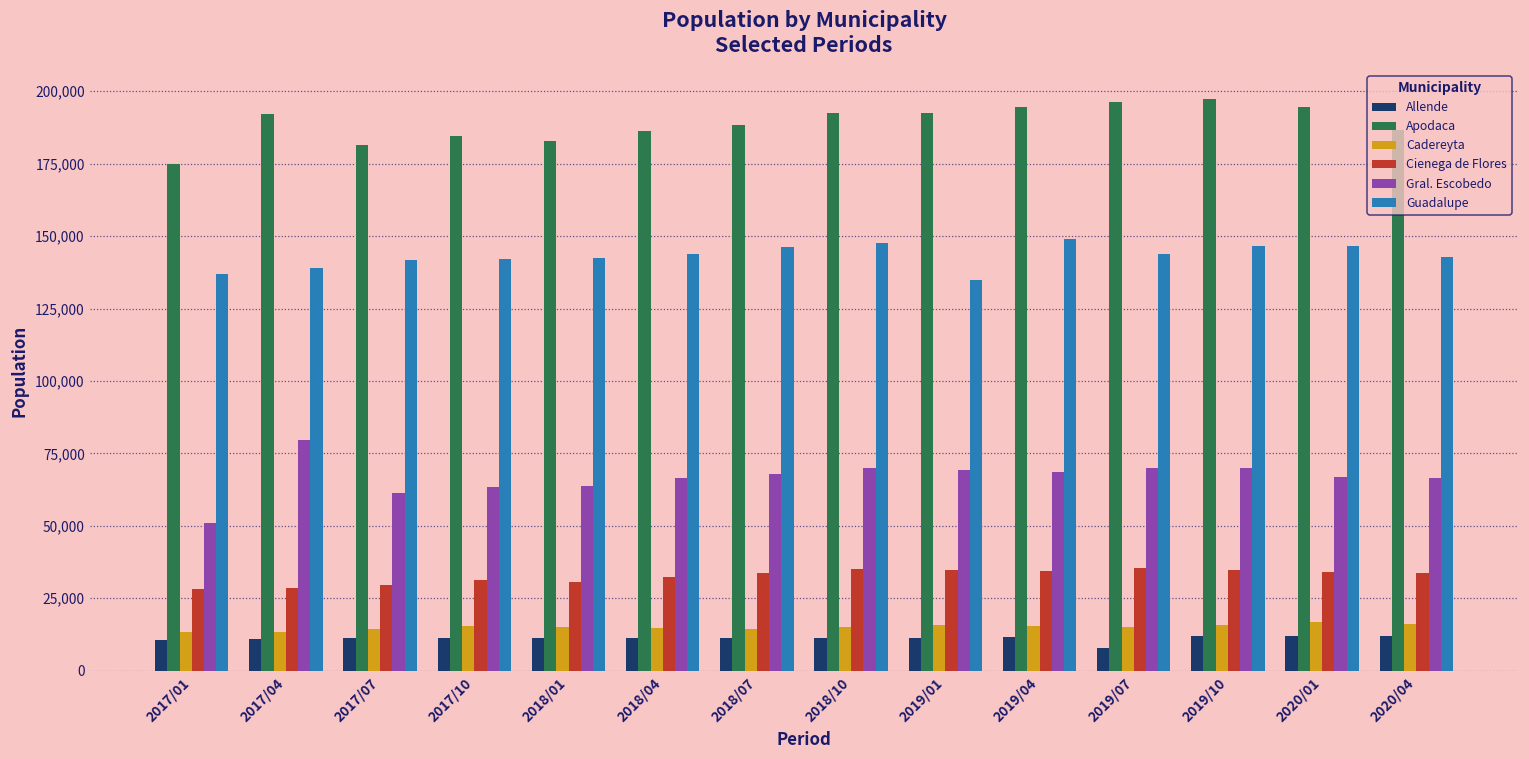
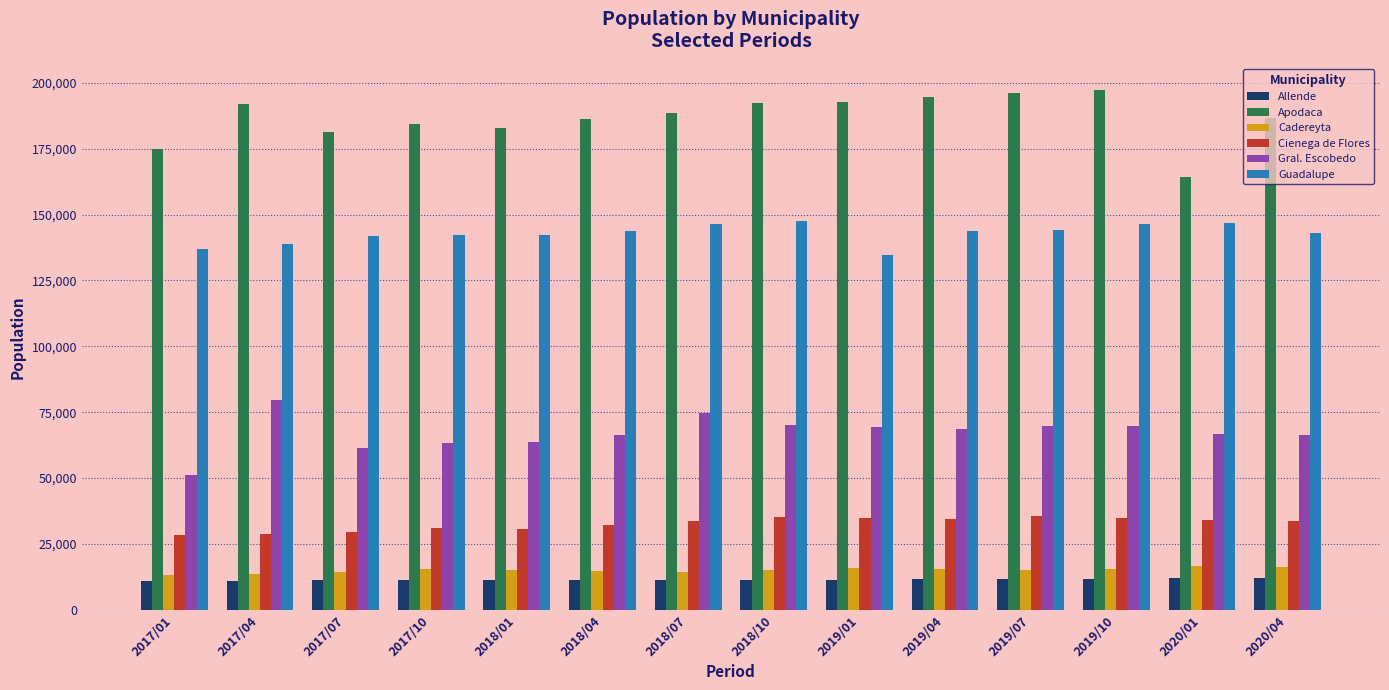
  {
    "Allende": {
      "2017/01": "11,000",
      "2017/04": "11,000",
      "2017/07": "11,000",
      "2017/10": "11,000",
      "2018/01": "11,000",
      "2018/04": "11,000",
      "2018/07": "11,000",
      "2018/10": "11,000",
      "2019/01": "11,000",
      "2019/04": "12,000",
-     "2019/07": "8,000",
+     "2019/07": "12,000",
      "2019/10": "12,000",
      "2020/01": "12,000",
      "2020/04": "12,000"
    },
    "Apodaca": {
      "2017/01": "175,000",
      "2017/04": "192,000",
      "2017/07": "181,000",
      "2017/10": "184,000",
      "2018/01": "183,000",
      "2018/04": "186,000",
      "2018/07": "188,000",
      "2018/10": "192,000",
      "2019/01": "193,000",
      "2019/04": "195,000",
      "2019/07": "196,000",
      "2019/10": "197,000",
-     "2020/01": "195,000"
+     "2020/01": "164,000"
    },
    "Cadereyta": {
      "2017/01": "13,000",
      "2017/04": "14,000",
      "2017/07": "14,000",
      "2017/10": "16,000",
      "2018/01": "15,000",
      "2018/04": "15,000",
      "2018/07": "14,000",
      "2018/10": "15,000",
      "2019/01": "16,000",
      "2019/04": "15,000",
      "2019/07": "15,000",
      "2019/10": "16,000",
      "2020/01": "17,000",
      "2020/04": "16,000"
    },
    "Cienega de Flores": {
      "2017/01": "28,000",
      "2017/04": "29,000",
      "2017/07": "30,000",
      "2017/10": "31,000",
      "2018/01": "31,000",
      "2018/04": "32,000",
      "2018/07": "34,000",
      "2018/10": "35,000",
      "2019/01": "35,000",
      "2019/04": "34,000",
      "2019/07": "35,000",
      "2019/10": "35,000",
      "2020/01": "34,000",
      "2020/04": "34,000"
    },
    "Gral. Escobedo": {
      "2017/01": "51,000",
      "2017/04": "80,000",
      "2017/07": "61,000",
      "2017/10": "63,000",
      "2018/01": "64,000",
      "2018/04": "67,000",
-     "2018/07": "68,000",
+     "2018/07": "75,000",
      "2018/10": "70,000",
      "2019/01": "69,000",
      "2019/04": "69,000",
      "2019/07": "70,000",
      "2019/10": "70,000",
      "2020/01": "67,000",
      "2020/04": "66,000"
    },
    "Guadalupe": {
      "2017/01": "137,000",
      "2017/04": "139,000",
      "2017/07": "142,000",
      "2017/10": "142,000",
      "2018/01": "142,000",
      "2018/04": "144,000",
      "2018/07": "146,000",
      "2018/10": "148,000",
      "2019/01": "135,000",
-     "2019/04": "149,000",
+     "2019/04": "144,000",
      "2019/07": "144,000",
      "2019/10": "146,000",
      "2020/01": "147,000",
      "2020/04": "143,000"
    }
  }
